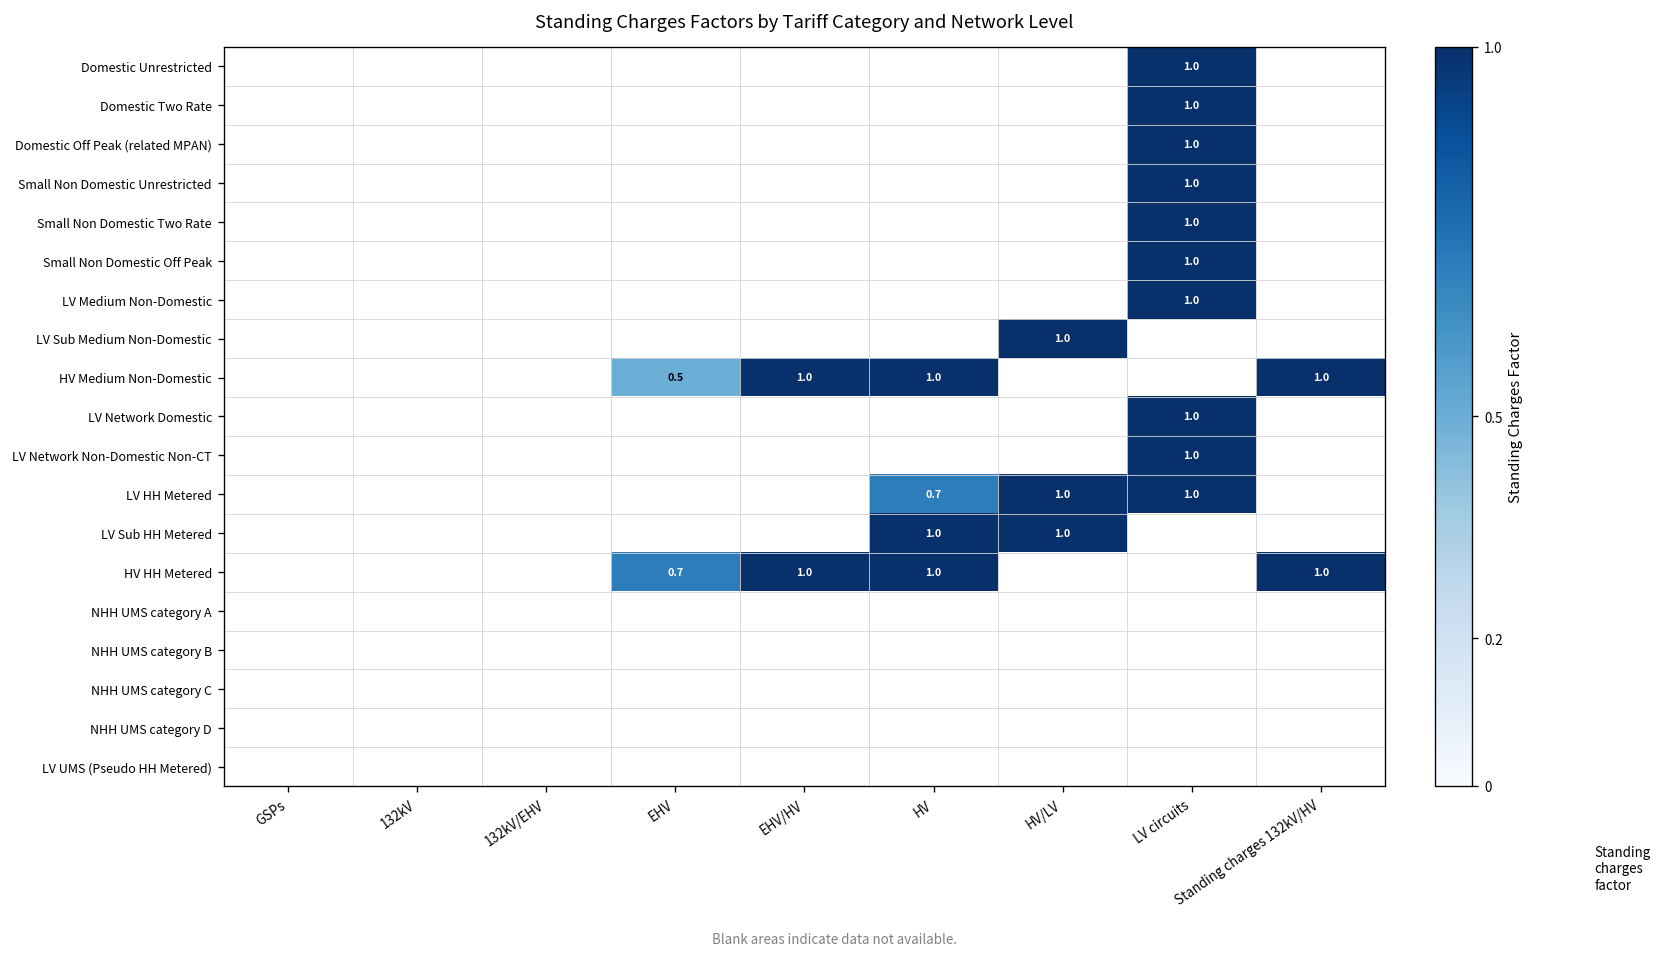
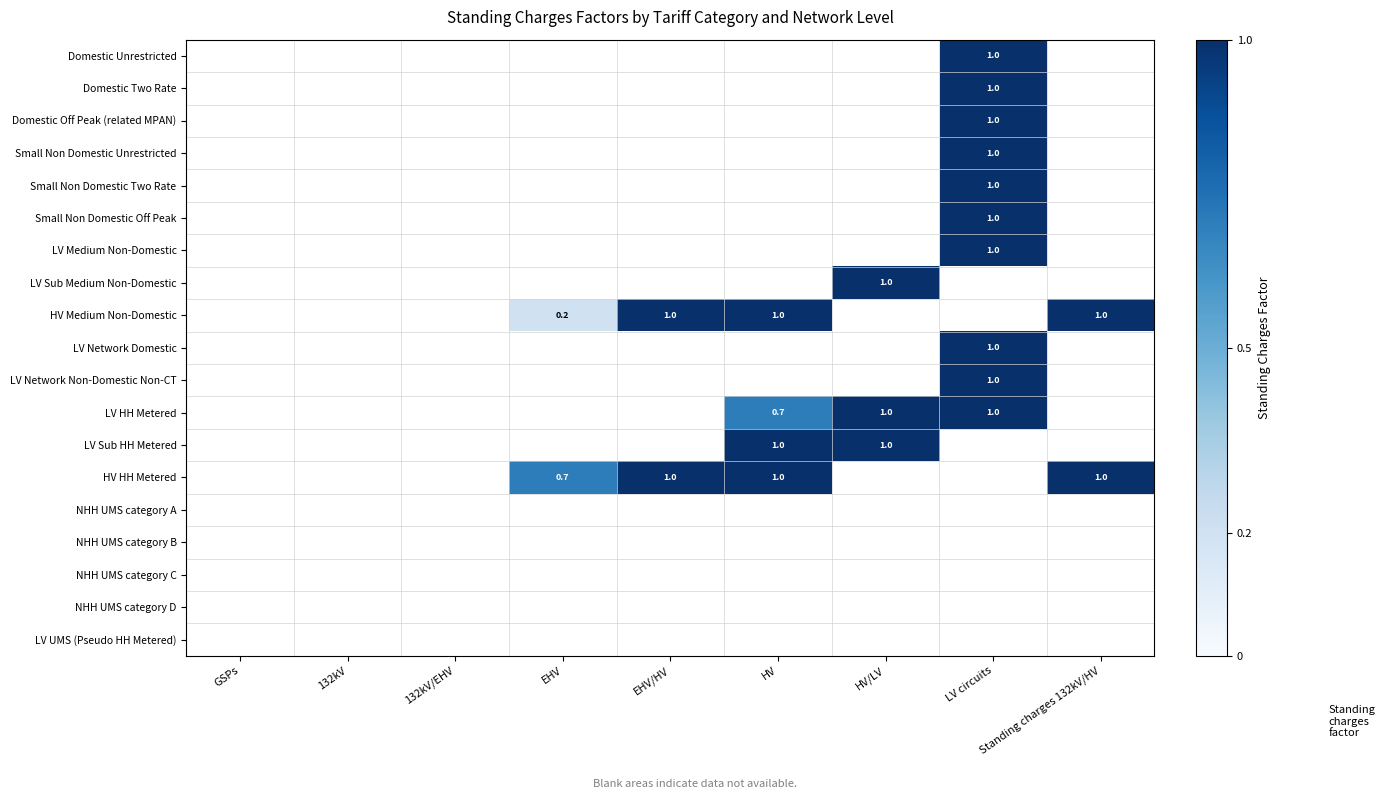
  {
    "Domestic Unrestricted": {
      "LV circuits": 1.0
    },
    "Domestic Two Rate": {
      "LV circuits": 1.0
    },
    "Domestic Off Peak (related MPAN)": {
      "LV circuits": 1.0
    },
    "Small Non Domestic Unrestricted": {
      "LV circuits": 1.0
    },
    "Small Non Domestic Two Rate": {
      "LV circuits": 1.0
    },
    "Small Non Domestic Off Peak": {
      "LV circuits": 1.0
    },
    "LV Medium Non-Domestic": {
      "LV circuits": 1.0
    },
    "LV Sub Medium Non-Domestic": {
      "HV/LV": 1.0
    },
    "HV Medium Non-Domestic": {
-     "EHV": 0.5,
+     "EHV": 0.2,
      "EHV/HV": 1.0,
      "HV": 1.0,
      "Standing charges 132kV/HV": 1.0
    },
    "LV Network Domestic": {
      "LV circuits": 1.0
    },
    "LV Network Non-Domestic Non-CT": {
      "LV circuits": 1.0
    },
    "LV HH Metered": {
      "HV": 0.7,
      "HV/LV": 1.0,
      "LV circuits": 1.0
    },
    "LV Sub HH Metered": {
      "HV": 1.0,
      "HV/LV": 1.0
    },
    "HV HH Metered": {
      "EHV": 0.7,
      "EHV/HV": 1.0,
      "HV": 1.0,
      "Standing charges 132kV/HV": 1.0
    }
  }
